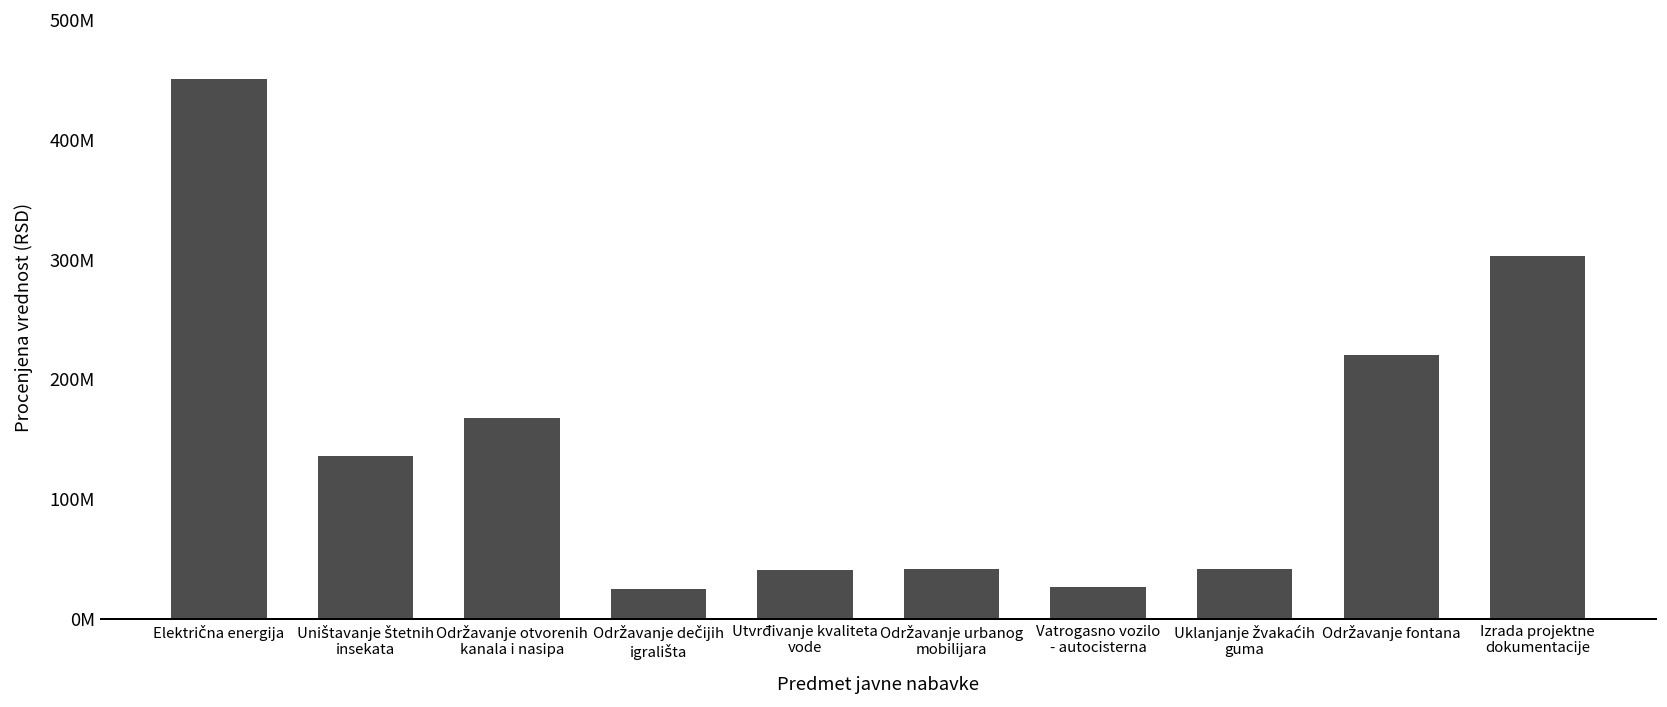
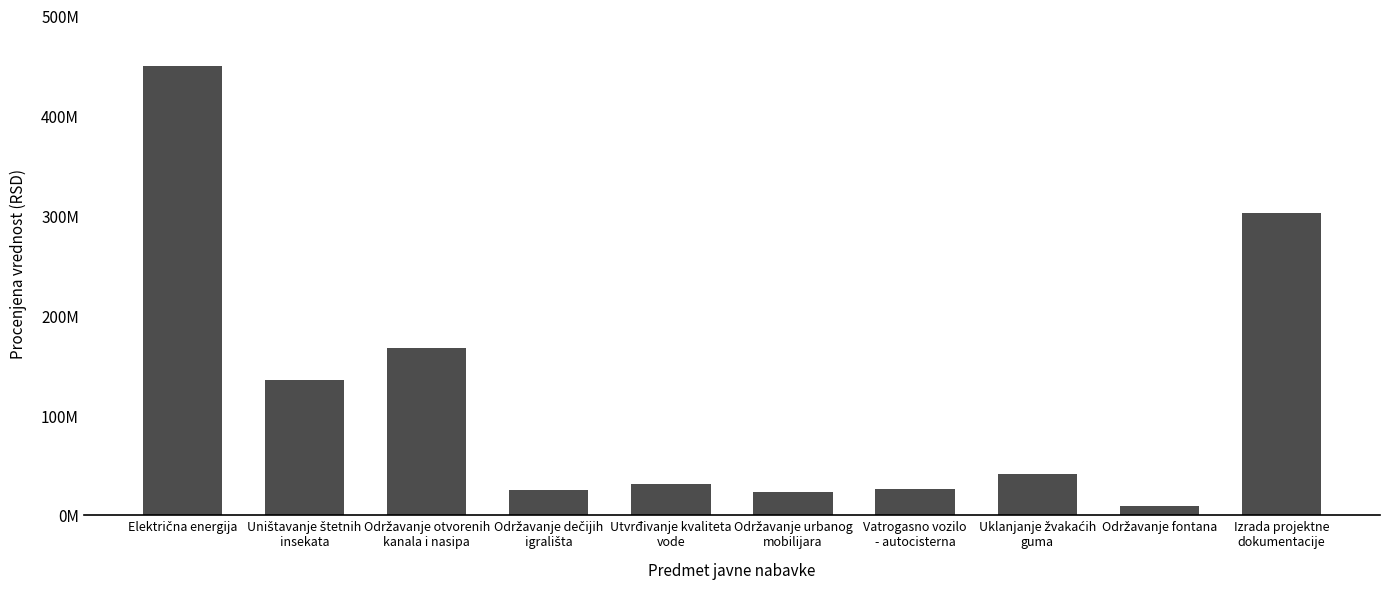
  {
    "Električna energija": 450000000,
    "Uništavanje štetnih insekata": 140000000,
    "Održavanje otvorenih kanala i nasipa": 170000000,
    "Održavanje dečijih igrališta": 30000000,
-   "Utvrđivanje kvaliteta vode": 40000000,
-   "Održavanje urbanog mobilijara": 40000000,
+   "Utvrđivanje kvaliteta vode": 30000000,
+   "Održavanje urbanog mobilijara": 20000000,
    "Vatrogasno vozilo - autocisterna": 30000000,
    "Uklanjanje žvakaćih guma": 40000000,
-   "Održavanje fontana": 220000000,
+   "Održavanje fontana": 10000000,
    "Izrada projektne dokumentacije": 300000000
  }
